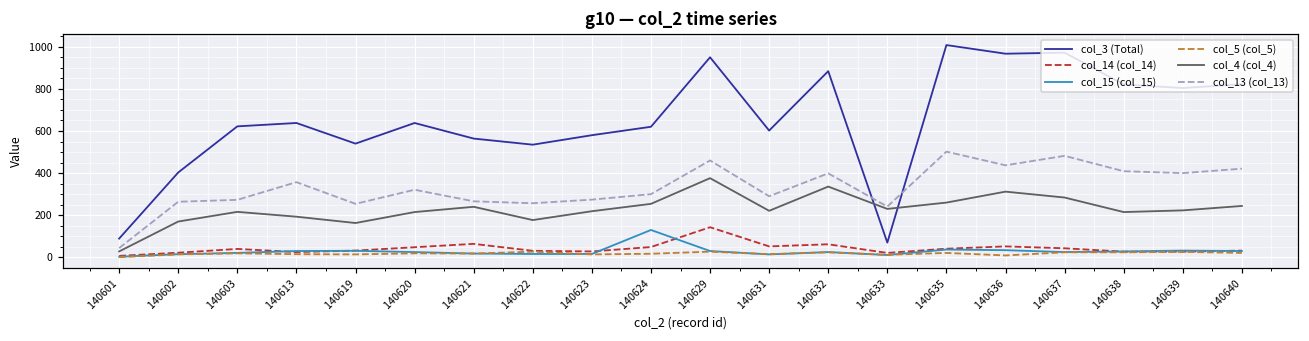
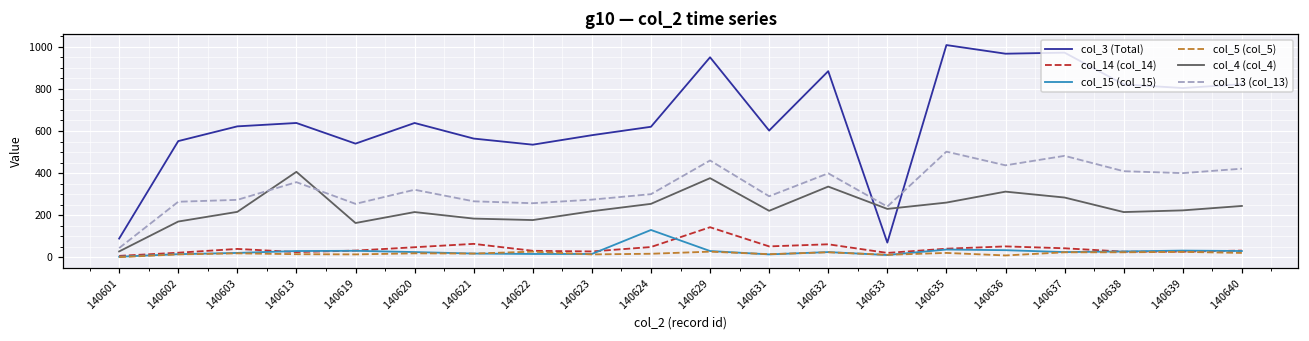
  {
    "col_3 (Total)": {
      "140601": 90,
-     "140602": 400,
+     "140602": 550,
      "140603": 620,
      "140613": 640,
      "140619": 540,
      "140620": 640,
      "140621": 560,
      "140622": 540,
      "140623": 580,
      "140624": 620,
      "140629": 950,
      "140631": 600,
      "140632": 880,
      "140633": 70,
      "140635": 1010,
      "140636": 970
    },
    "col_14 (col_14)": {
      "140603": 40,
      "140620": 50,
      "140621": 60,
      "140624": 50,
      "140629": 140,
      "140631": 50,
      "140632": 60,
      "140636": 50,
      "140637": 40
    },
    "col_15 (col_15)": {
      "140624": 130,
      "140636": 30
    },
    "col_5 (col_5)": {
      "140619": 10,
      "140624": 20,
      "140635": 20,
      "140636": 10
    },
    "col_4 (col_4)": {
      "140601": 30,
      "140602": 170,
      "140603": 220,
-     "140613": 190,
+     "140613": 410,
      "140619": 160,
      "140620": 220,
-     "140621": 240,
+     "140621": 180,
      "140622": 180,
      "140623": 220,
      "140624": 250,
      "140629": 380,
      "140631": 220,
      "140632": 340,
      "140635": 260,
      "140636": 310,
      "140637": 280,
      "140638": 220,
      "140639": 220,
      "140640": 240
    },
    "col_13 (col_13)": {
      "140601": 40,
      "140602": 260,
      "140603": 270,
      "140613": 360,
      "140619": 250,
      "140620": 320,
      "140621": 270,
      "140622": 260,
      "140623": 270,
      "140624": 300,
      "140629": 460,
      "140631": 290,
      "140632": 400,
      "140635": 500,
      "140636": 440,
      "140637": 480,
      "140638": 410,
      "140639": 400,
      "140640": 420
    }
  }
